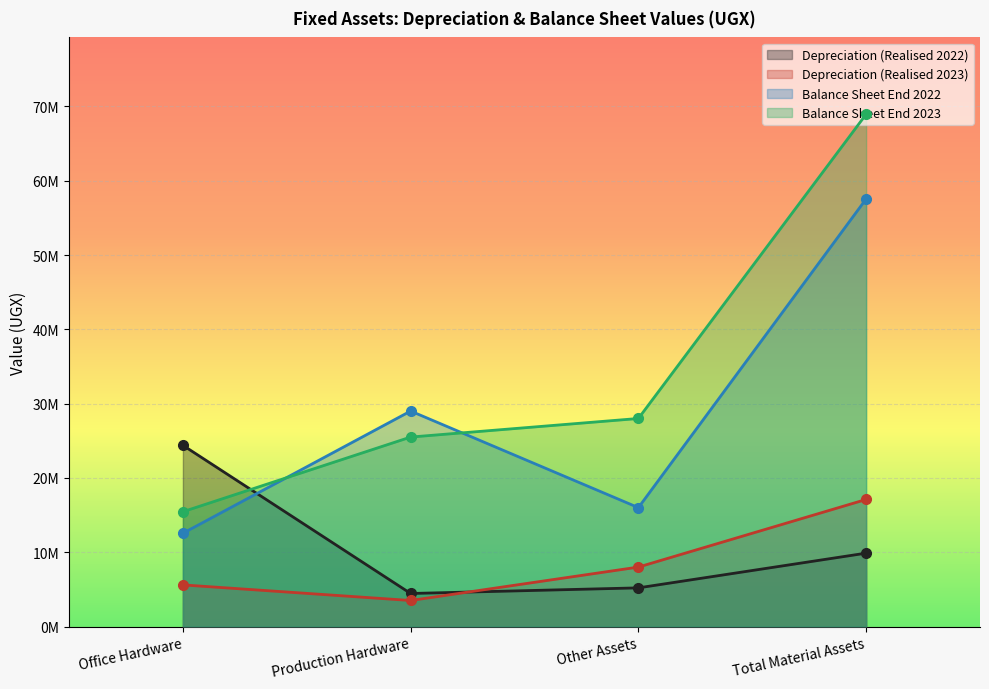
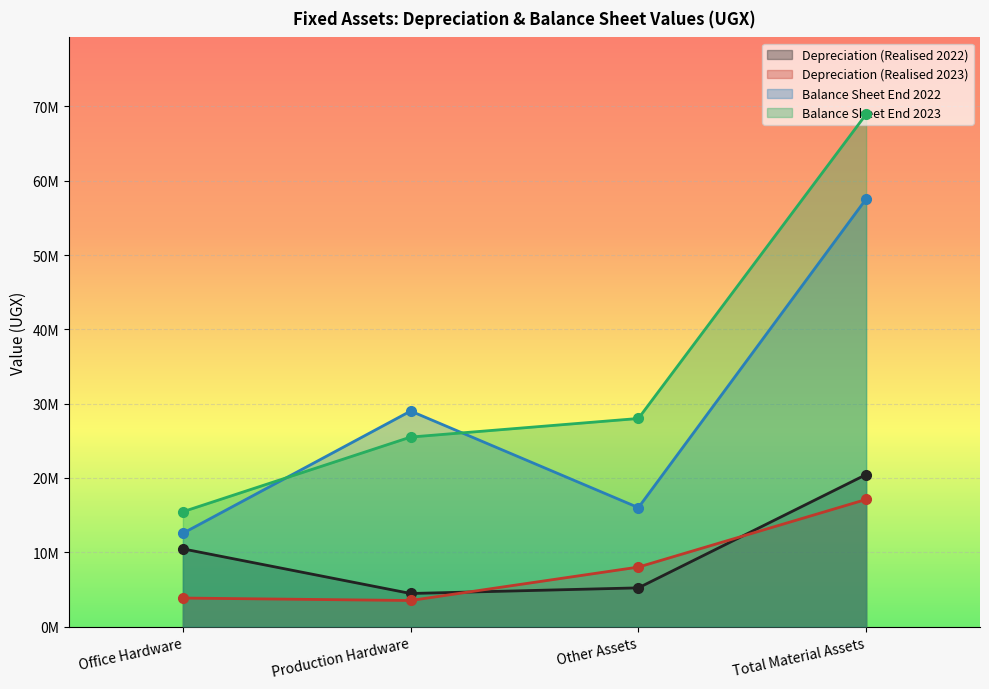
  {
    "Depreciation (Realised 2022)": {
-     "Office Hardware": 24000000,
+     "Office Hardware": 10000000,
      "Production Hardware": 4000000,
      "Other Assets": 5000000,
-     "Total Material Assets": 10000000
+     "Total Material Assets": 20000000
    },
    "Depreciation (Realised 2023)": {
-     "Office Hardware": 6000000,
+     "Office Hardware": 4000000,
      "Production Hardware": 4000000,
      "Other Assets": 8000000,
      "Total Material Assets": 17000000
    }
  }
